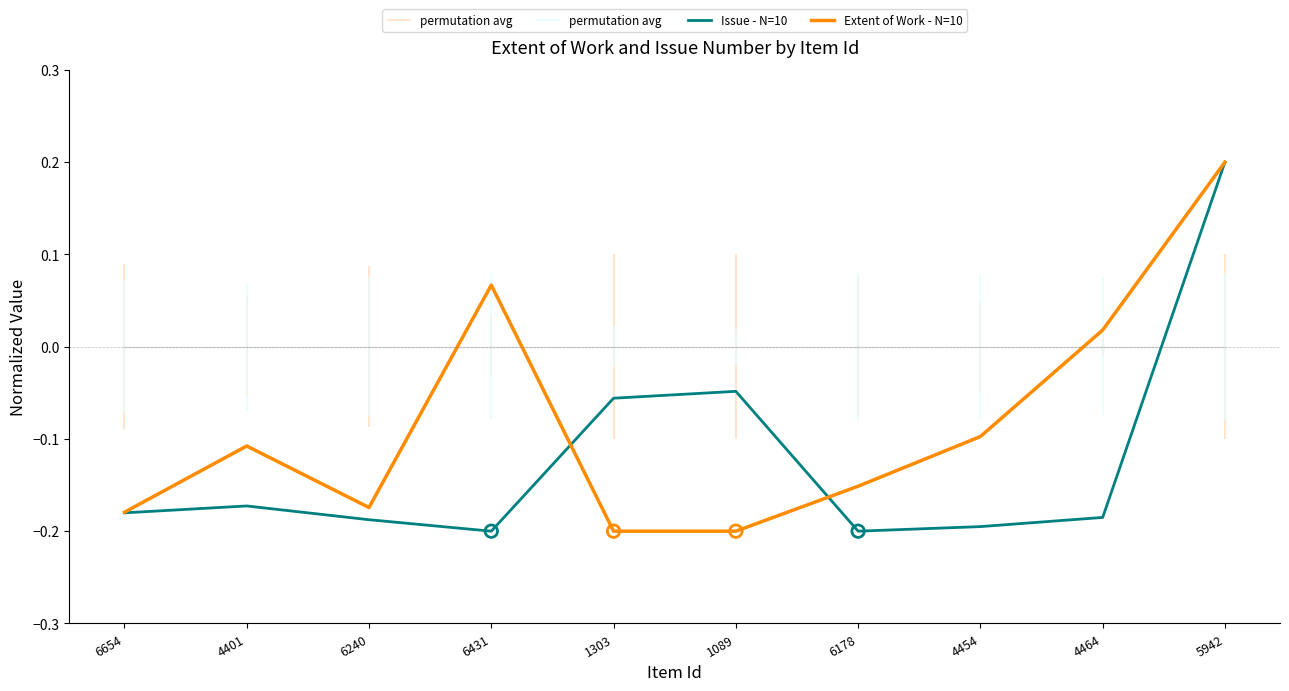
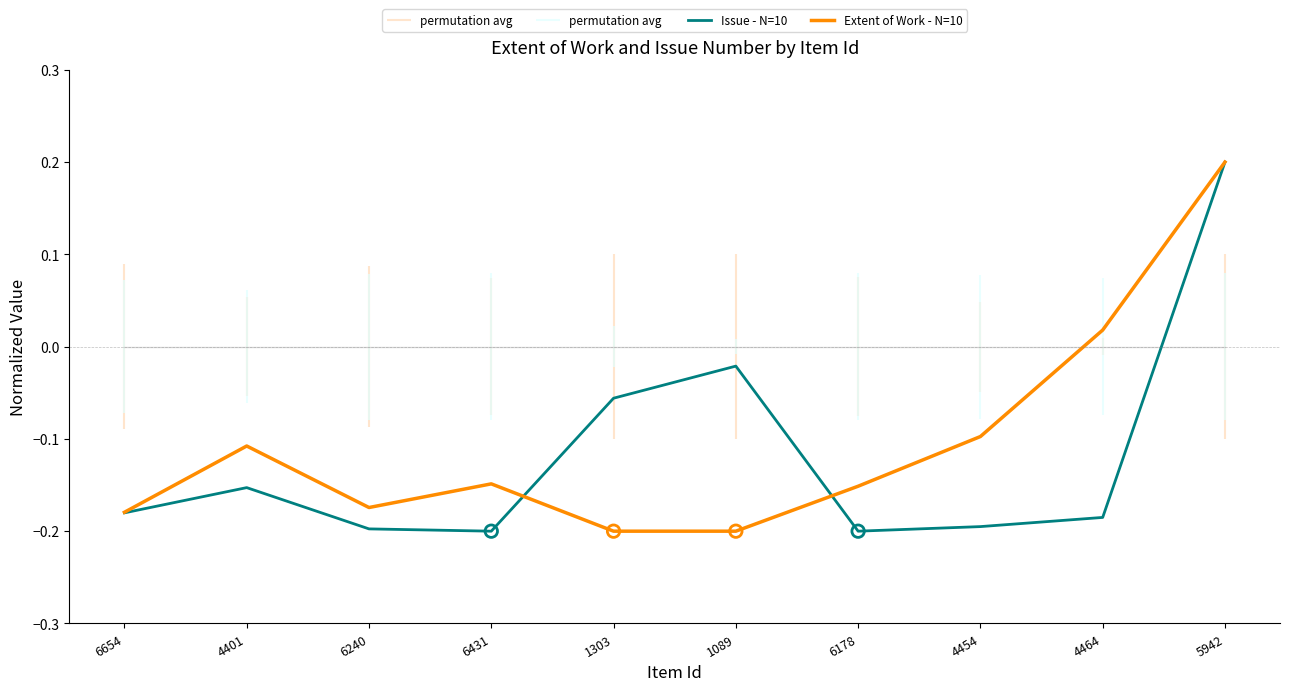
  {
    "Issue - N=10": {
-     "4401": -0.17,
-     "6240": -0.19,
+     "4401": -0.15,
+     "6240": -0.20,
      "1303": -0.06,
-     "1089": -0.05,
+     "1089": -0.02,
      "4454": -0.20,
      "4464": -0.19
    },
    "Extent of Work - N=10": {
      "4401": -0.11,
      "6240": -0.17,
-     "6431": 0.07,
+     "6431": -0.15,
      "6178": -0.15,
      "4454": -0.10,
      "4464": 0.02
    }
  }
